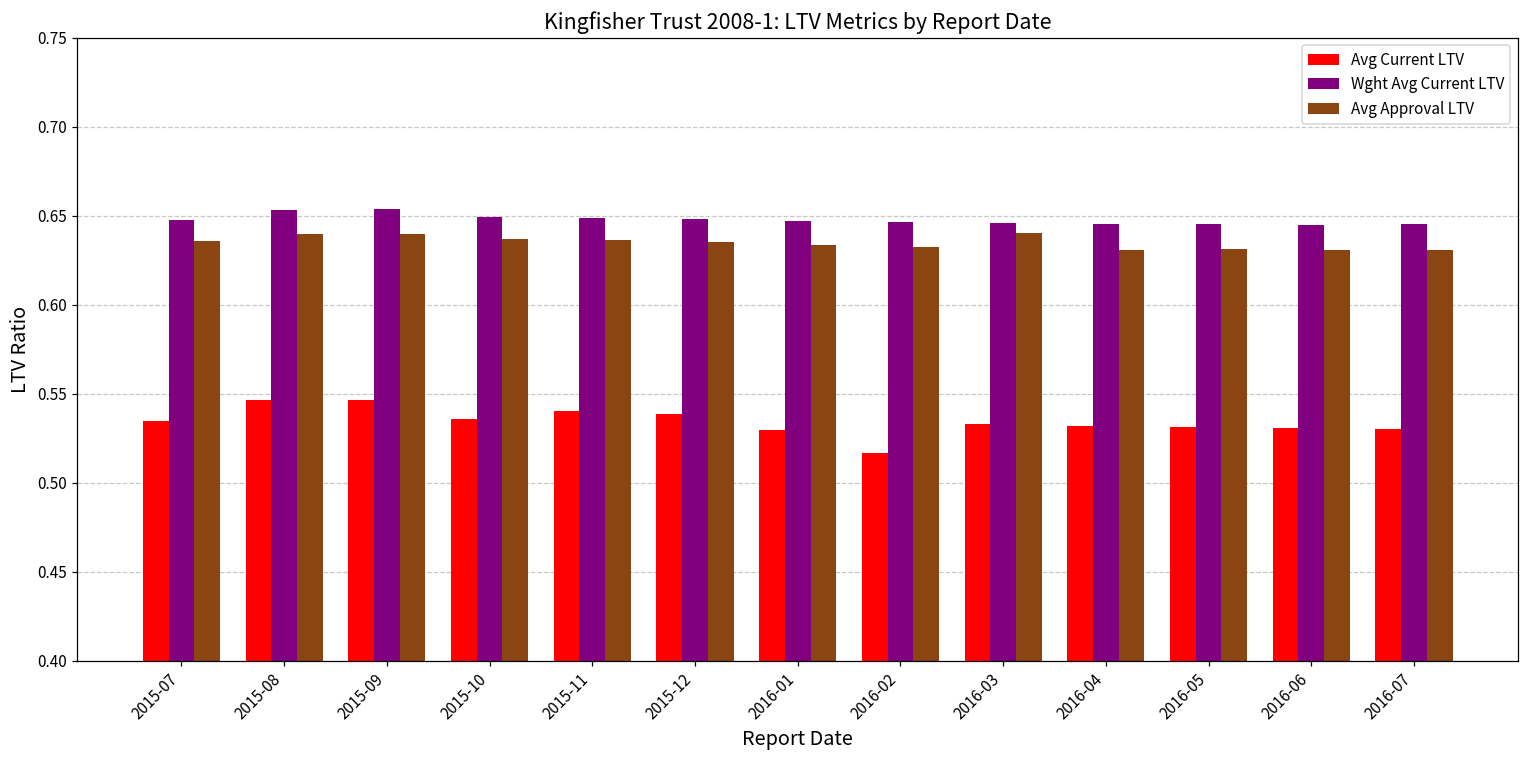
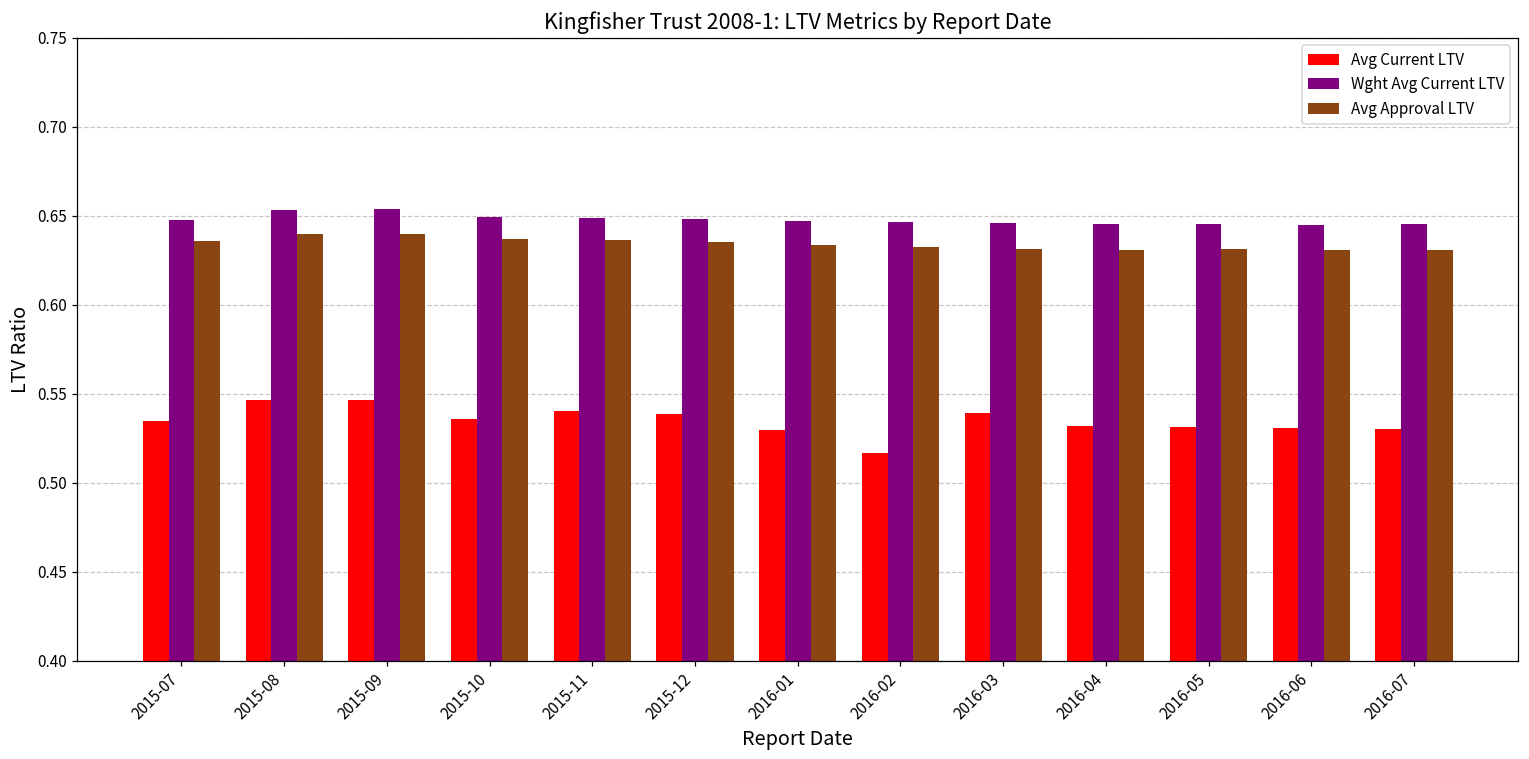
  {
    "Avg Current LTV": {
      "2015-07": 0.535,
      "2015-08": 0.546,
      "2015-09": 0.546,
      "2015-10": 0.536,
      "2015-11": 0.541,
      "2015-12": 0.539,
      "2016-01": 0.530,
      "2016-02": 0.517,
-     "2016-03": 0.533,
+     "2016-03": 0.539,
      "2016-04": 0.532,
      "2016-05": 0.531,
      "2016-06": 0.531,
      "2016-07": 0.530
    },
    "Wght Avg Current LTV": {
      "2015-07": 0.648,
      "2015-08": 0.653,
      "2015-09": 0.654,
      "2015-10": 0.650,
      "2015-11": 0.649,
      "2015-12": 0.648,
      "2016-01": 0.647,
      "2016-02": 0.646,
      "2016-03": 0.646,
      "2016-04": 0.645,
      "2016-05": 0.645,
      "2016-06": 0.645,
      "2016-07": 0.645
    },
    "Avg Approval LTV": {
      "2015-07": 0.636,
      "2015-08": 0.640,
      "2015-09": 0.640,
      "2015-10": 0.637,
      "2015-11": 0.636,
      "2015-12": 0.635,
      "2016-01": 0.634,
      "2016-02": 0.632,
-     "2016-03": 0.640,
+     "2016-03": 0.631,
      "2016-04": 0.631,
      "2016-05": 0.631,
      "2016-06": 0.631,
      "2016-07": 0.631
    }
  }
